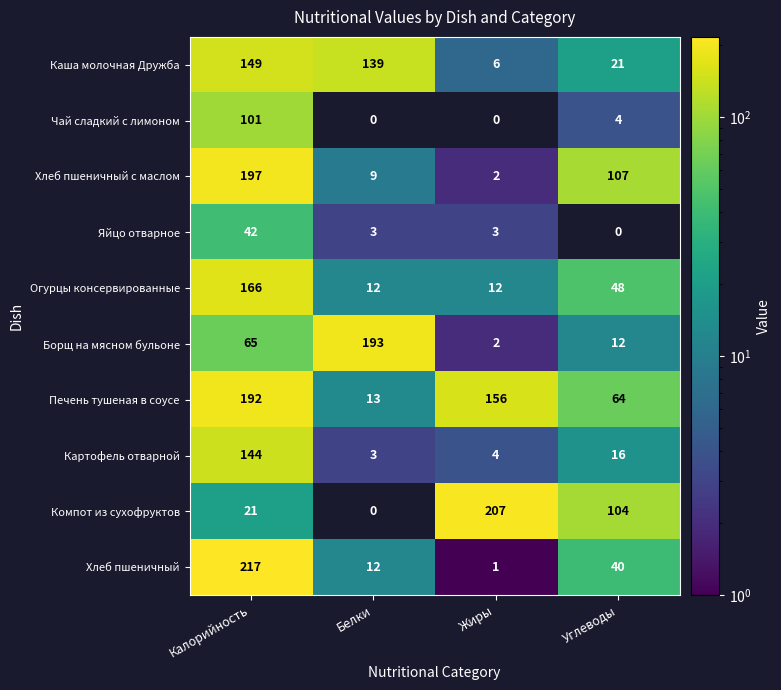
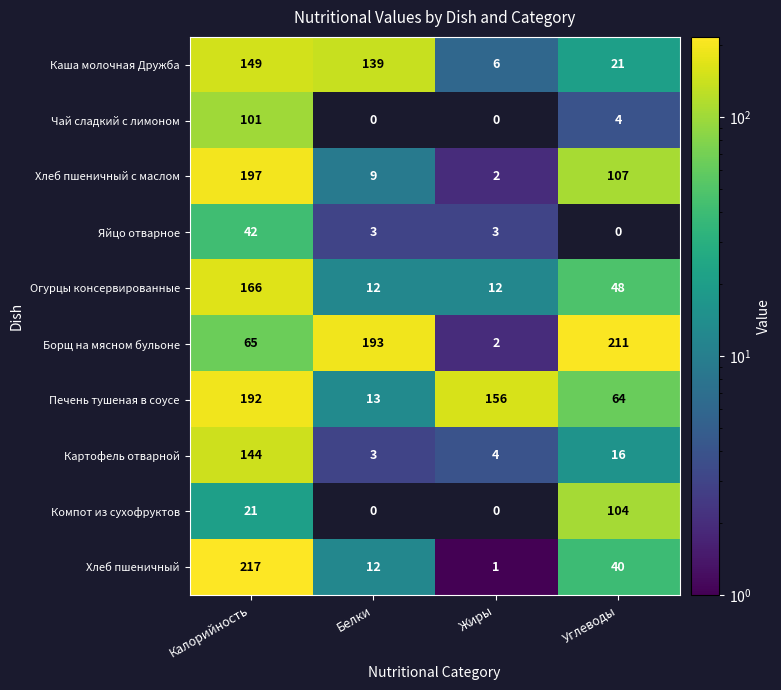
  {
    "Каша молочная Дружба": {
      "Калорийность": 149,
      "Белки": 139,
      "Жиры": 6,
      "Углеводы": 21
    },
    "Чай сладкий с лимоном": {
      "Калорийность": 101,
      "Белки": 0,
      "Жиры": 0,
      "Углеводы": 4
    },
    "Хлеб пшеничный с маслом": {
      "Калорийность": 197,
      "Белки": 9,
      "Жиры": 2,
      "Углеводы": 107
    },
    "Яйцо отварное": {
      "Калорийность": 42,
      "Белки": 3,
      "Жиры": 3,
      "Углеводы": 0
    },
    "Огурцы консервированные": {
      "Калорийность": 166,
      "Белки": 12,
      "Жиры": 12,
      "Углеводы": 48
    },
    "Борщ на мясном бульоне": {
      "Калорийность": 65,
      "Белки": 193,
      "Жиры": 2,
-     "Углеводы": 12
+     "Углеводы": 211
    },
    "Печень тушеная в соусе": {
      "Калорийность": 192,
      "Белки": 13,
      "Жиры": 156,
      "Углеводы": 64
    },
    "Картофель отварной": {
      "Калорийность": 144,
      "Белки": 3,
      "Жиры": 4,
      "Углеводы": 16
    },
    "Компот из сухофруктов": {
      "Калорийность": 21,
      "Белки": 0,
-     "Жиры": 207,
+     "Жиры": 0,
      "Углеводы": 104
    },
    "Хлеб пшеничный": {
      "Калорийность": 217,
      "Белки": 12,
      "Жиры": 1,
      "Углеводы": 40
    }
  }
